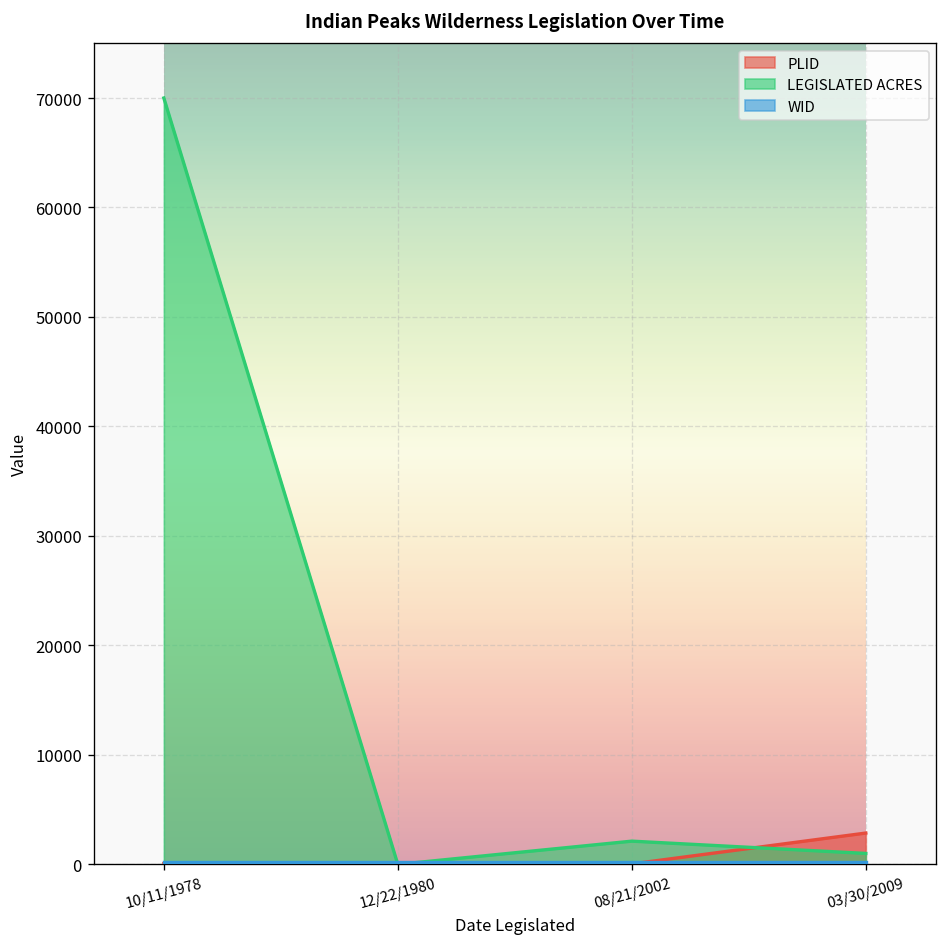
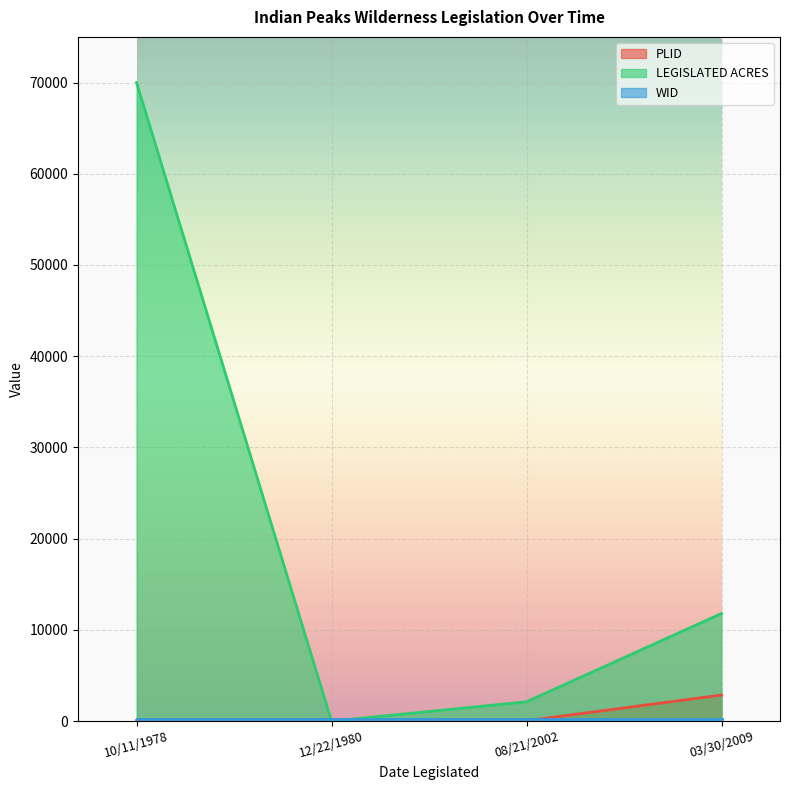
  {
    "PLID": {
      "03/30/2009": 3000
    },
    "LEGISLATED ACRES": {
      "10/11/1978": 70000,
      "08/21/2002": 2000,
-     "03/30/2009": 1000
+     "03/30/2009": 12000
    },
    "WID": {
      "03/30/2009": 0
    }
  }
